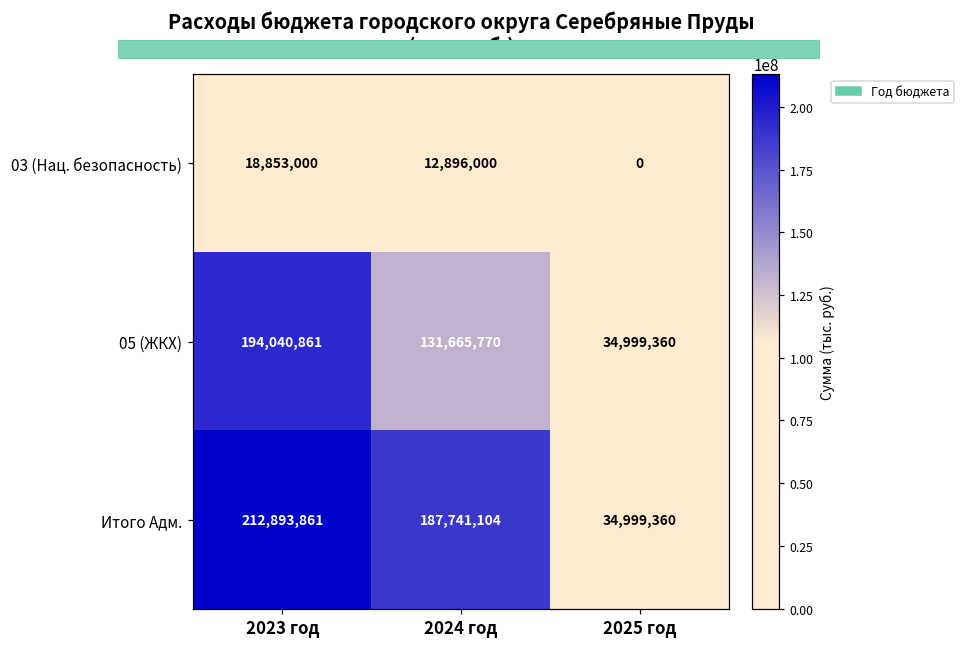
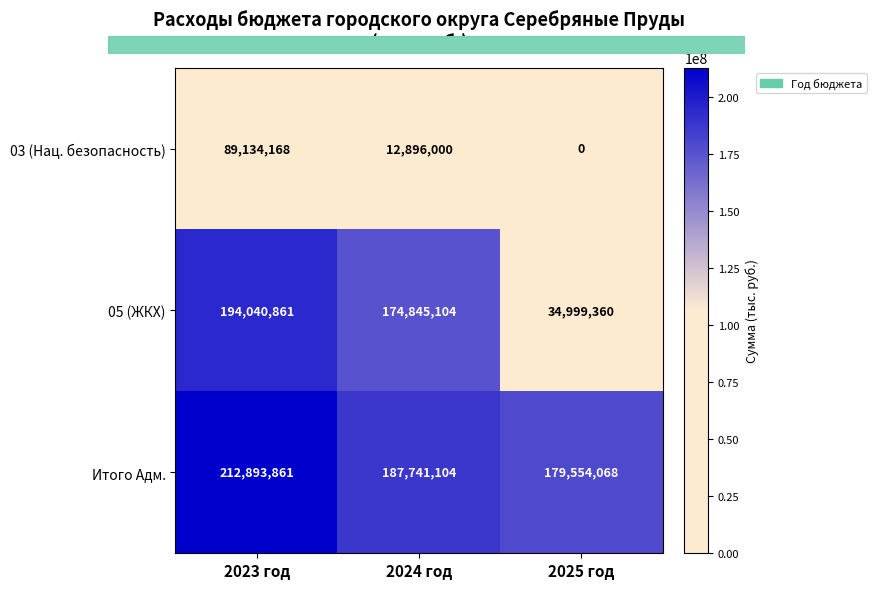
  {
    "03 (Нац. безопасность)": {
-     "2023 год": "18,853,000",
+     "2023 год": "89,134,168",
      "2024 год": "12,896,000",
      "2025 год": "0"
    },
    "05 (ЖКХ)": {
      "2023 год": "194,040,861",
-     "2024 год": "131,665,770",
+     "2024 год": "174,845,104",
      "2025 год": "34,999,360"
    },
    "Итого Адм.": {
      "2023 год": "212,893,861",
      "2024 год": "187,741,104",
-     "2025 год": "34,999,360"
+     "2025 год": "179,554,068"
    }
  }
